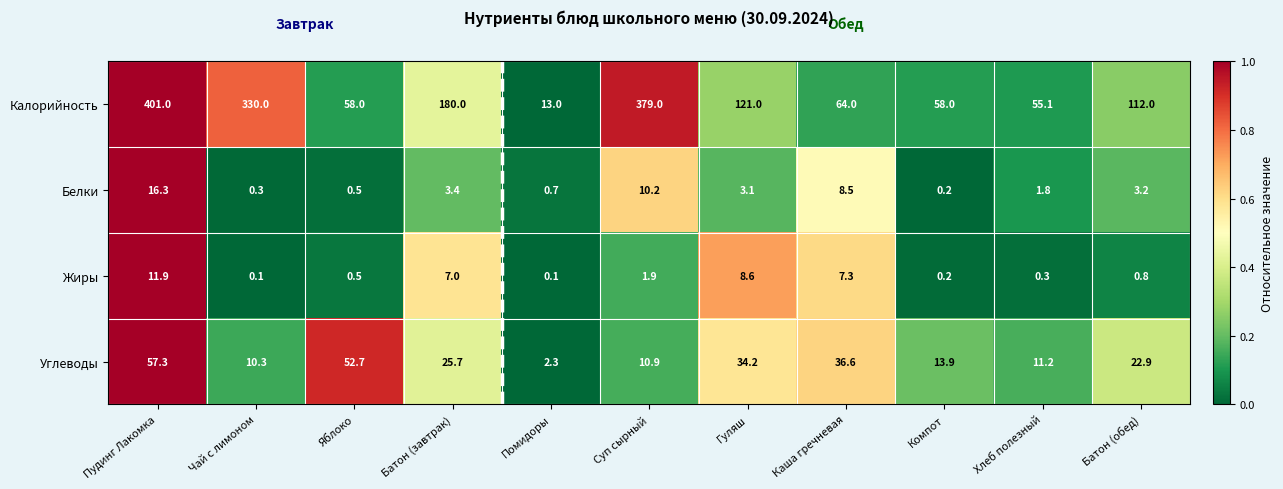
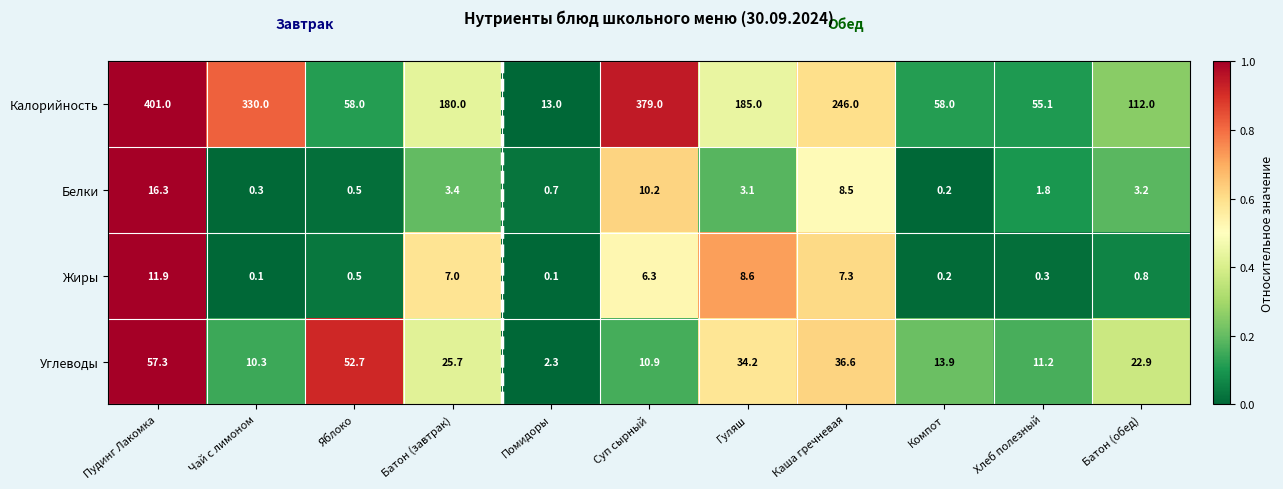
  {
    "Калорийность": {
      "Пудинг Лакомка": 401.0,
      "Чай с лимоном": 330.0,
      "Яблоко": 58.0,
      "Батон (завтрак)": 180.0,
      "Помидоры": 13.0,
      "Суп сырный": 379.0,
-     "Гуляш": 121.0,
-     "Каша гречневая": 64.0,
+     "Гуляш": 185.0,
+     "Каша гречневая": 246.0,
      "Компот": 58.0,
      "Хлеб полезный": 55.1,
      "Батон (обед)": 112.0
    },
    "Белки": {
      "Пудинг Лакомка": 16.3,
      "Чай с лимоном": 0.3,
      "Яблоко": 0.5,
      "Батон (завтрак)": 3.4,
      "Помидоры": 0.7,
      "Суп сырный": 10.2,
      "Гуляш": 3.1,
      "Каша гречневая": 8.5,
      "Компот": 0.2,
      "Хлеб полезный": 1.8,
      "Батон (обед)": 3.2
    },
    "Жиры": {
      "Пудинг Лакомка": 11.9,
      "Чай с лимоном": 0.1,
      "Яблоко": 0.5,
      "Батон (завтрак)": 7.0,
      "Помидоры": 0.1,
-     "Суп сырный": 1.9,
+     "Суп сырный": 6.3,
      "Гуляш": 8.6,
      "Каша гречневая": 7.3,
      "Компот": 0.2,
      "Хлеб полезный": 0.3,
      "Батон (обед)": 0.8
    },
    "Углеводы": {
      "Пудинг Лакомка": 57.3,
      "Чай с лимоном": 10.3,
      "Яблоко": 52.7,
      "Батон (завтрак)": 25.7,
      "Помидоры": 2.3,
      "Суп сырный": 10.9,
      "Гуляш": 34.2,
      "Каша гречневая": 36.6,
      "Компот": 13.9,
      "Хлеб полезный": 11.2,
      "Батон (обед)": 22.9
    }
  }
